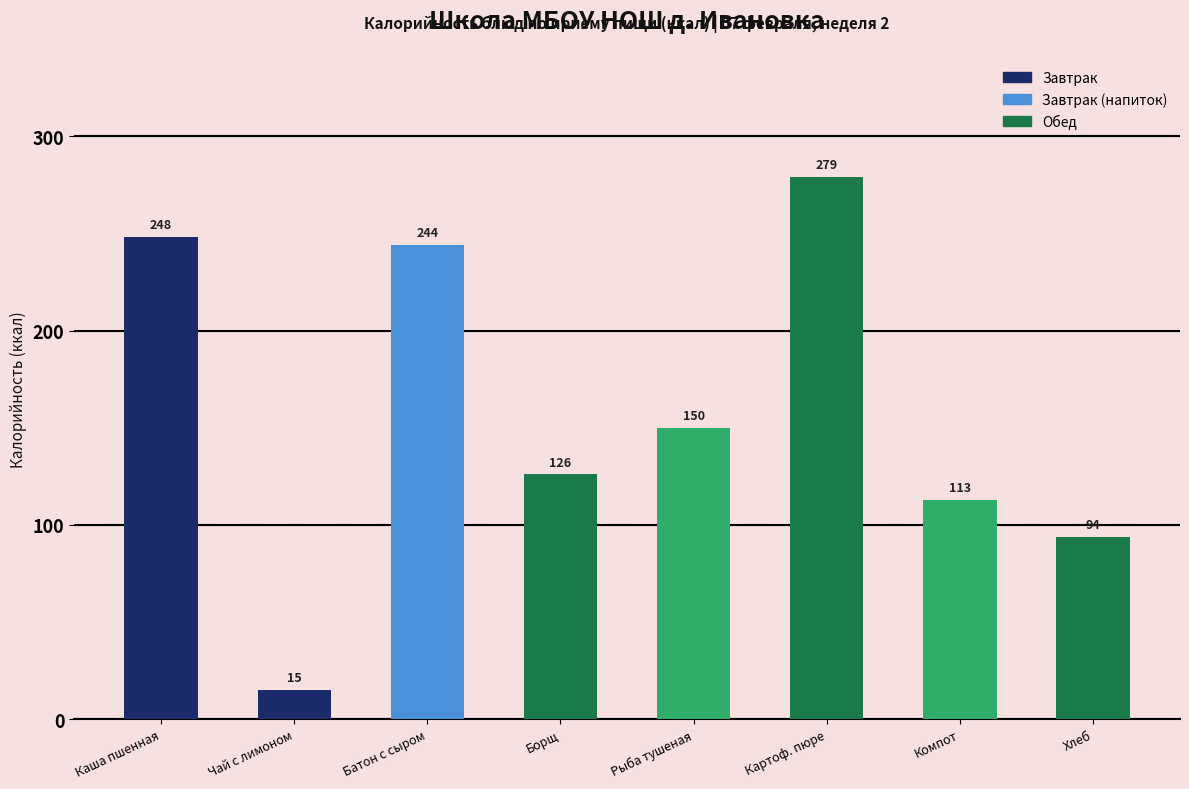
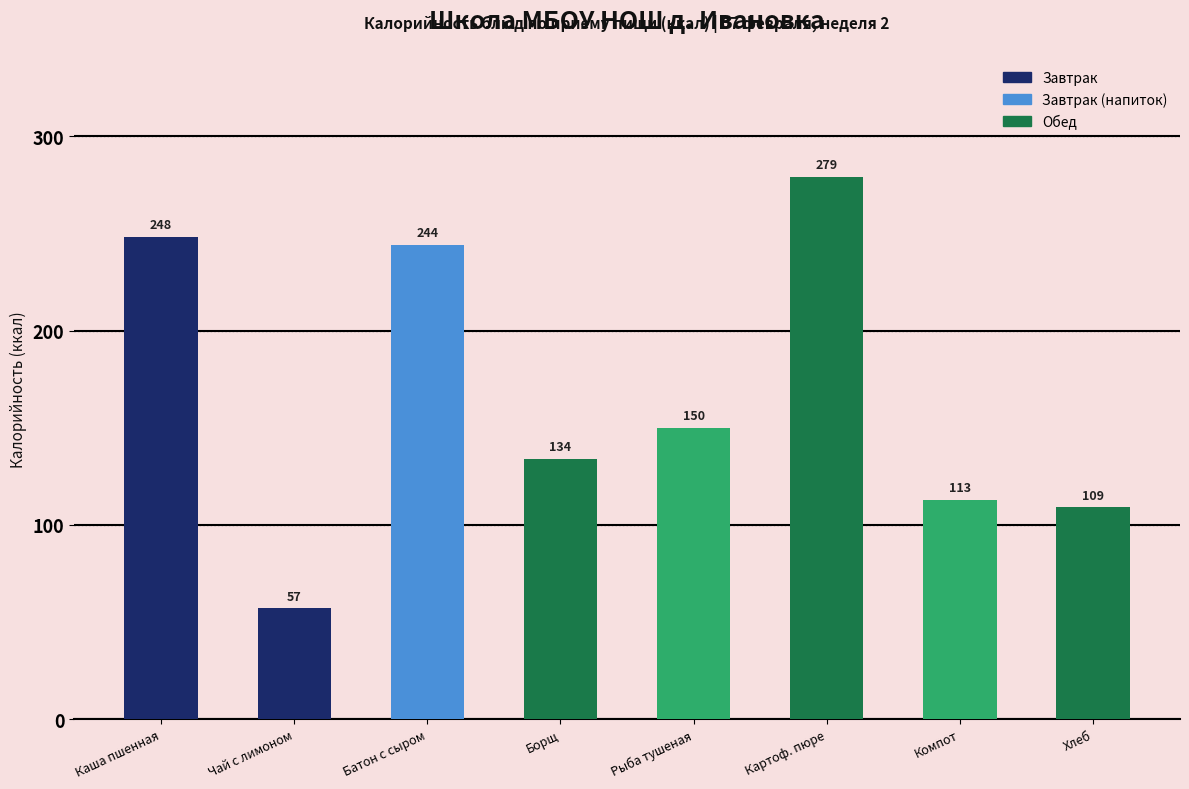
  {
    "Каша пшенная": 248,
-   "Чай с лимоном": 15,
+   "Чай с лимоном": 57,
    "Батон с сыром": 244,
-   "Борщ": 126,
+   "Борщ": 134,
    "Рыба тушеная": 150,
    "Картоф. пюре": 279,
    "Компот": 113,
-   "Хлеб": 94
+   "Хлеб": 109
  }
